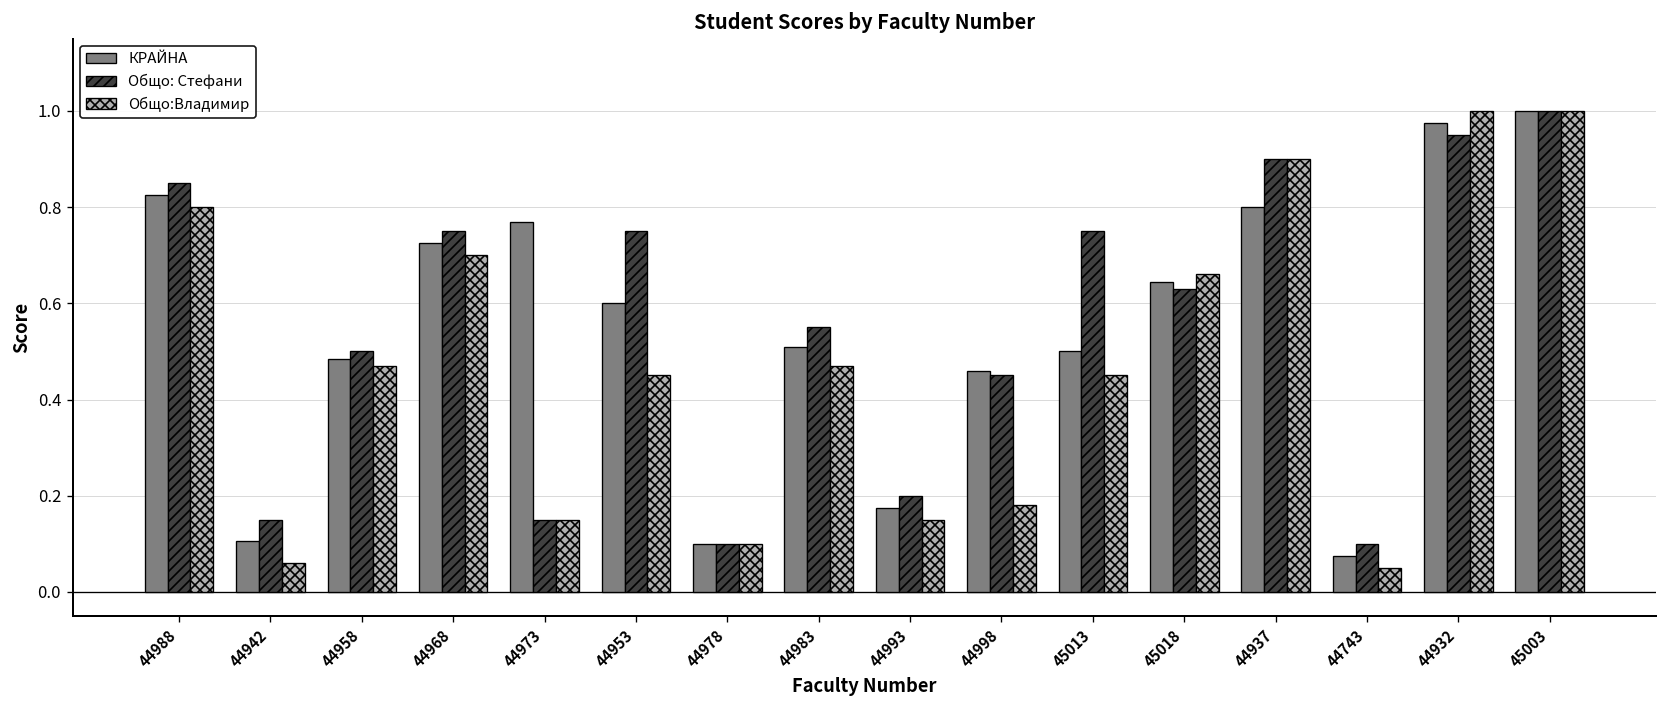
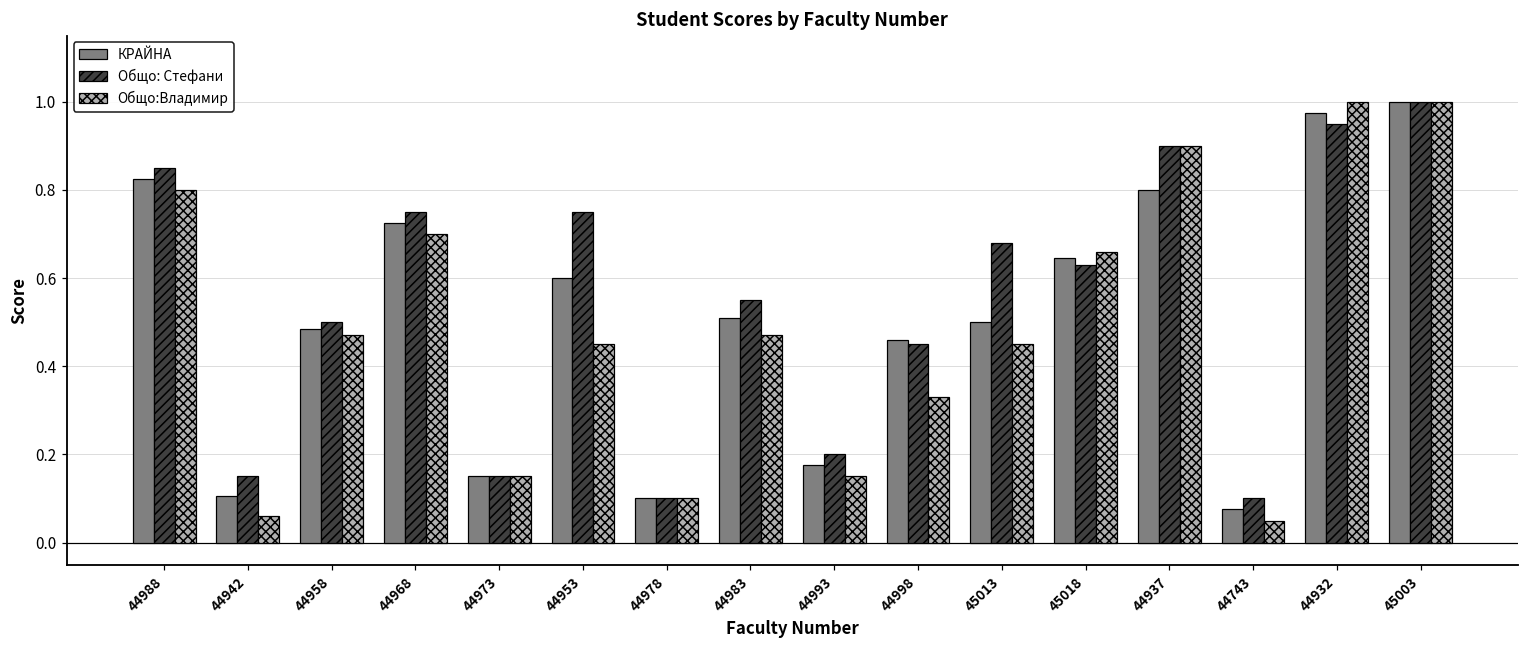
  {
    "КРАЙНА": {
      "44988": 0.83,
      "44942": 0.11,
      "44958": 0.49,
      "44968": 0.73,
-     "44973": 0.77,
+     "44973": 0.15,
      "44953": 0.60,
      "44978": 0.10,
      "44983": 0.51,
      "44993": 0.18,
      "44998": 0.46,
      "45013": 0.50,
      "45018": 0.65,
      "44937": 0.80,
      "44743": 0.08,
      "44932": 0.98,
      "45003": 1.00
    },
    "Общо: Стефани": {
      "44988": 0.85,
      "44942": 0.15,
      "44958": 0.50,
      "44968": 0.75,
      "44973": 0.15,
      "44953": 0.75,
      "44978": 0.10,
      "44983": 0.55,
      "44993": 0.20,
      "44998": 0.45,
-     "45013": 0.75,
+     "45013": 0.68,
      "45018": 0.63,
      "44937": 0.90,
      "44743": 0.10,
      "44932": 0.95,
      "45003": 1.00
    },
    "Общо:Владимир": {
      "44988": 0.80,
      "44942": 0.06,
      "44958": 0.47,
      "44968": 0.70,
      "44973": 0.15,
      "44953": 0.45,
      "44978": 0.10,
      "44983": 0.47,
      "44993": 0.15,
-     "44998": 0.18,
+     "44998": 0.33,
      "45013": 0.45,
      "45018": 0.66,
      "44937": 0.90,
      "44743": 0.05,
      "44932": 1.00,
      "45003": 1.00
    }
  }
